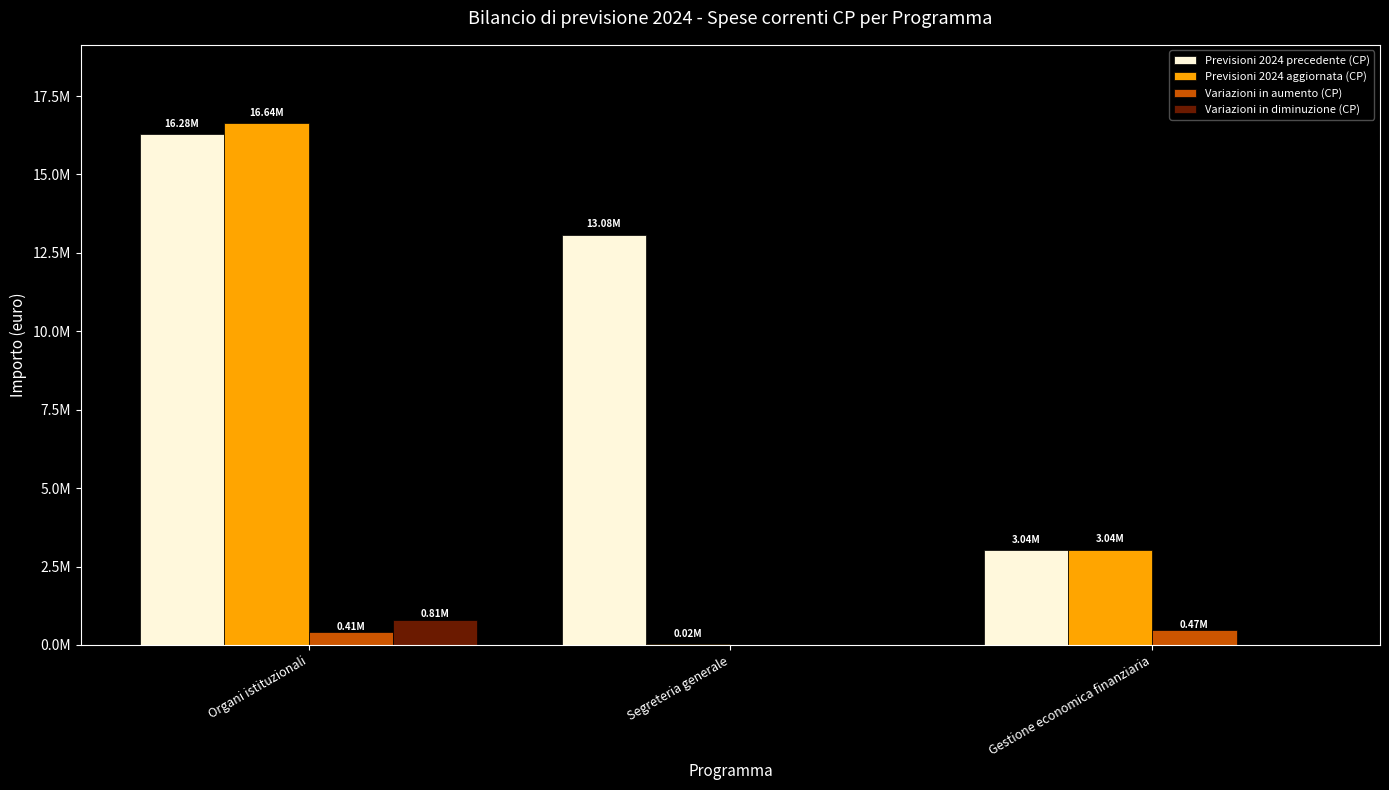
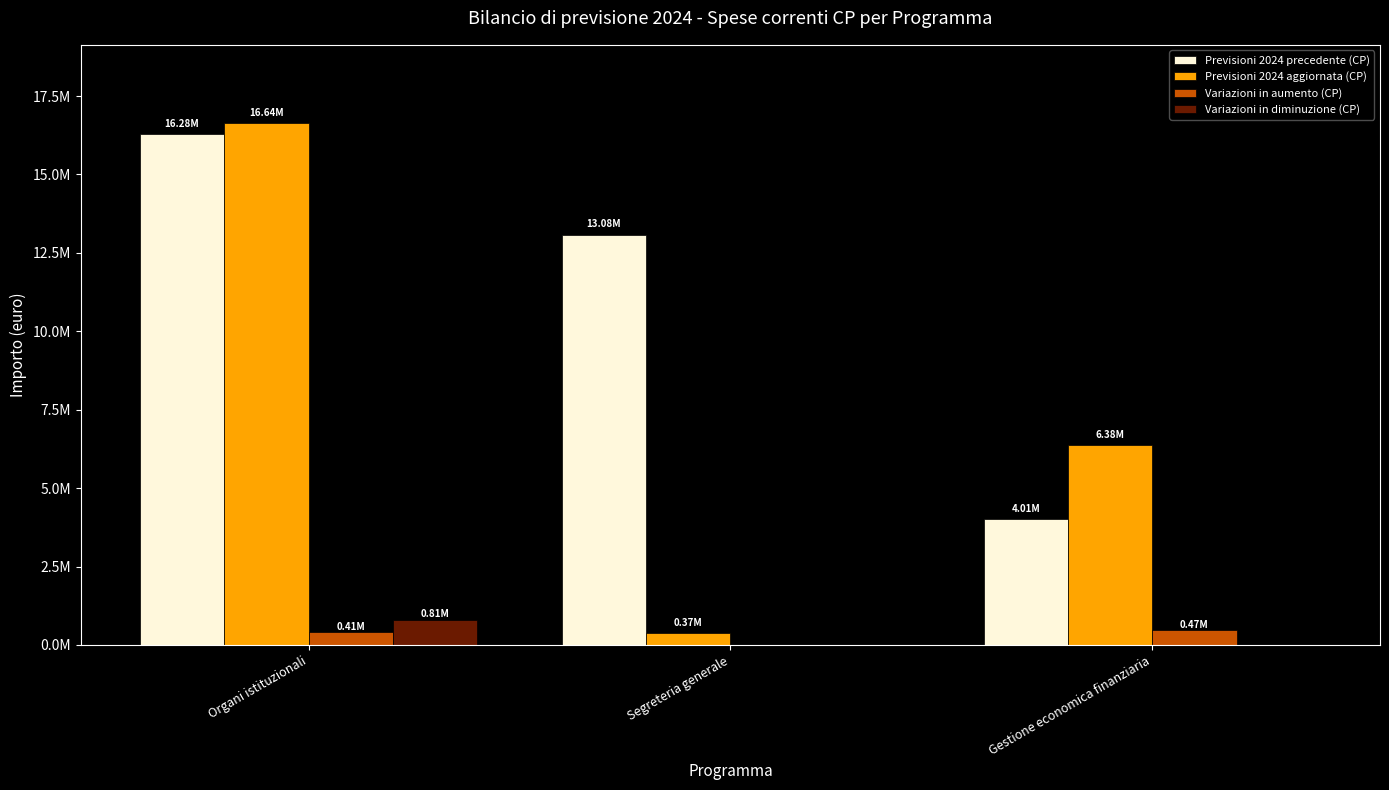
  {
    "Previsioni 2024 precedente (CP)": {
      "Organi istituzionali": "16.28M",
      "Segreteria generale": "13.08M",
-     "Gestione economica finanziaria": "3.04M"
+     "Gestione economica finanziaria": "4.01M"
    },
    "Previsioni 2024 aggiornata (CP)": {
      "Organi istituzionali": "16.64M",
-     "Segreteria generale": "0.02M",
-     "Gestione economica finanziaria": "3.04M"
+     "Segreteria generale": "0.37M",
+     "Gestione economica finanziaria": "6.38M"
    },
    "Variazioni in aumento (CP)": {
      "Organi istituzionali": "0.41M",
      "Gestione economica finanziaria": "0.47M"
    },
    "Variazioni in diminuzione (CP)": {
      "Organi istituzionali": "0.81M"
    }
  }
